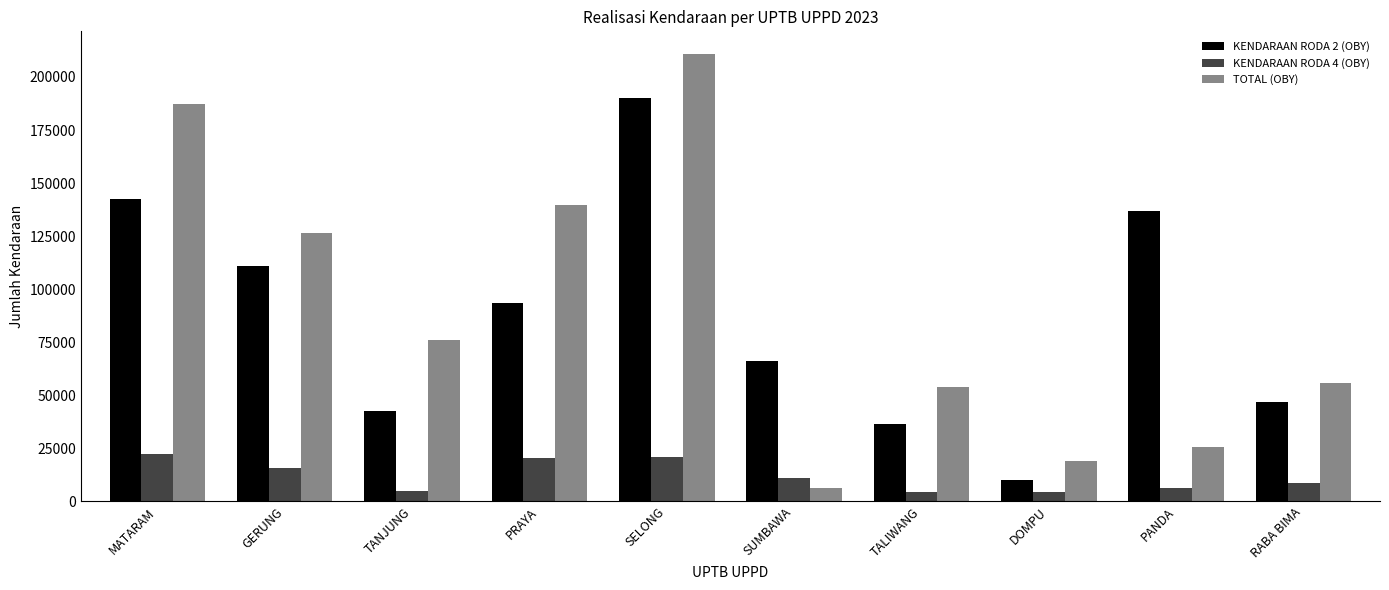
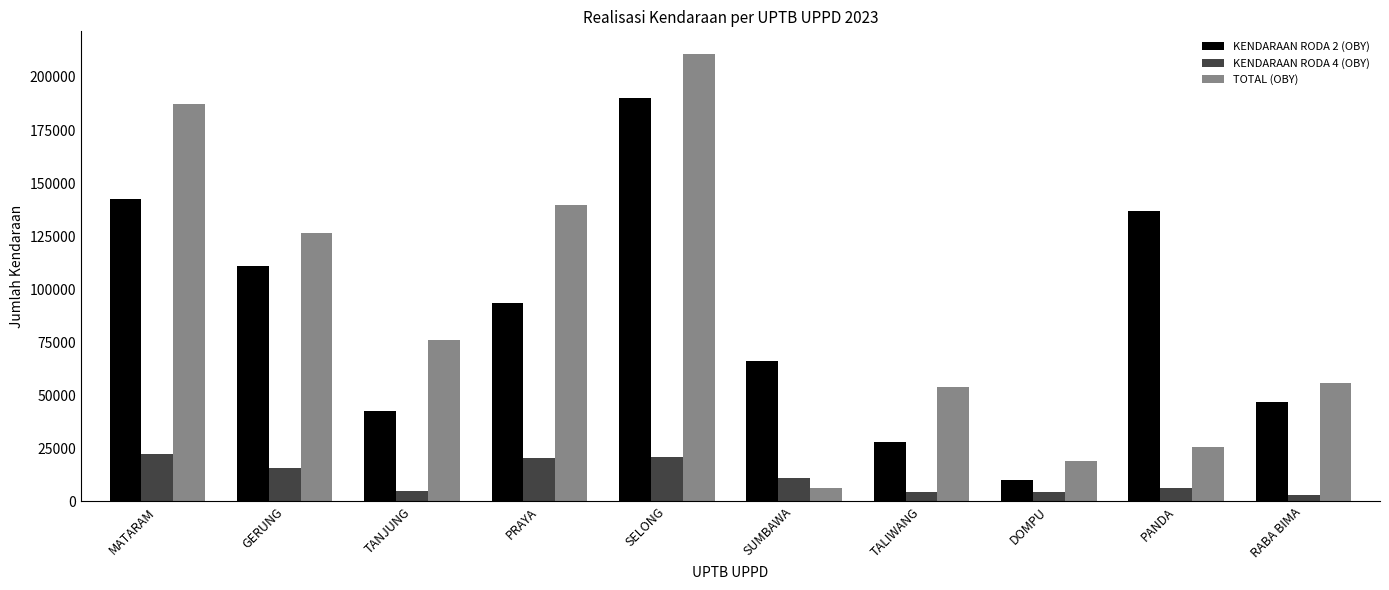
  {
    "KENDARAAN RODA 2 (OBY)": {
      "MATARAM": 142000,
      "GERUNG": 111000,
      "TANJUNG": 43000,
      "PRAYA": 93000,
      "SELONG": 190000,
      "SUMBAWA": 66000,
-     "TALIWANG": 36000,
+     "TALIWANG": 28000,
      "DOMPU": 10000,
      "PANDA": 137000,
      "RABA BIMA": 47000
    },
    "KENDARAAN RODA 4 (OBY)": {
      "MATARAM": 22000,
      "GERUNG": 16000,
      "TANJUNG": 5000,
      "PRAYA": 20000,
      "SELONG": 21000,
      "SUMBAWA": 11000,
      "TALIWANG": 5000,
      "DOMPU": 5000,
      "PANDA": 6000,
-     "RABA BIMA": 8000
+     "RABA BIMA": 3000
    },
    "TOTAL (OBY)": {
      "MATARAM": 187000,
      "GERUNG": 126000,
      "TANJUNG": 76000,
      "PRAYA": 140000,
      "SELONG": 211000,
      "SUMBAWA": 6000,
      "TALIWANG": 54000,
      "DOMPU": 19000,
      "PANDA": 25000,
      "RABA BIMA": 56000
    }
  }
